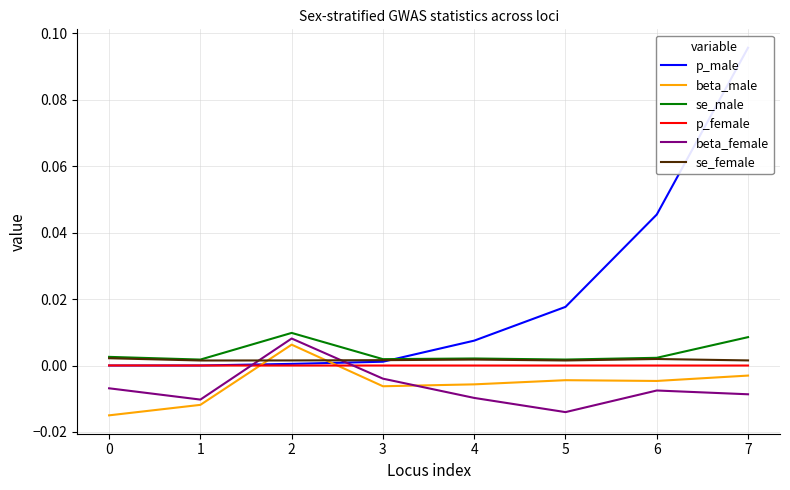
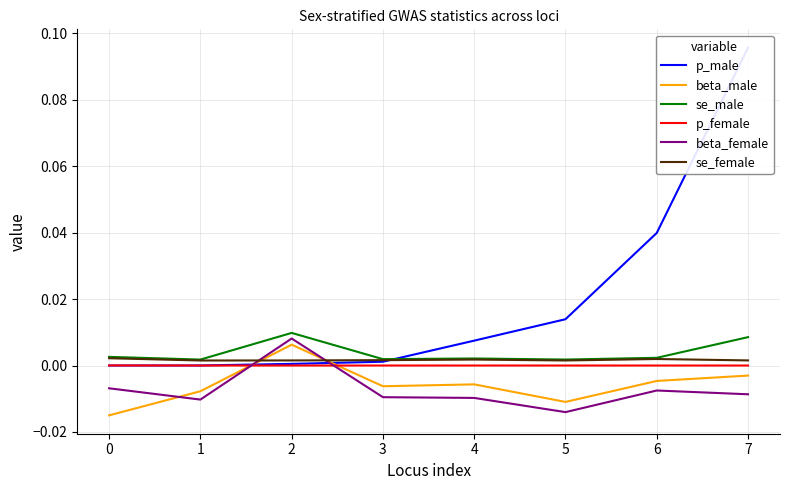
  {
    "p_male": {
      "4": 0.007,
-     "5": 0.018,
-     "6": 0.045
+     "5": 0.014,
+     "6": 0.040
    },
    "beta_male": {
      "0": -0.015,
-     "1": -0.012,
+     "1": -0.008,
      "2": 0.006,
      "3": -0.006,
      "4": -0.006,
-     "5": -0.004,
+     "5": -0.011,
      "6": -0.005,
      "7": -0.003
    },
    "se_male": {
      "2": 0.010,
      "7": 0.009
    },
    "p_female": {
      "3": 0.000,
      "4": 0.000,
      "5": 0.000,
      "6": 0.000,
      "7": 0.000
    },
    "beta_female": {
      "0": -0.007,
      "1": -0.010,
      "2": 0.008,
-     "3": -0.004,
+     "3": -0.010,
      "4": -0.010,
      "5": -0.014,
      "6": -0.008,
      "7": -0.009
    },
    "se_female": {
      "2": 0.002,
      "7": 0.002
    }
  }
